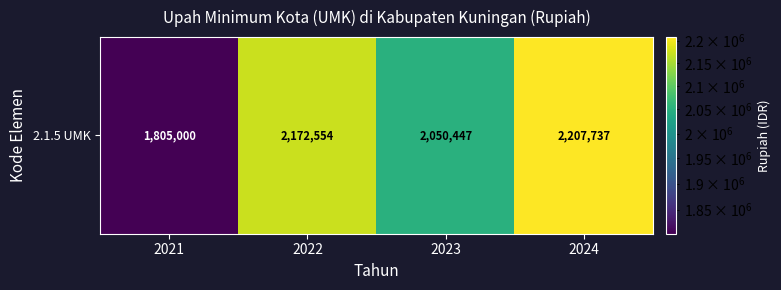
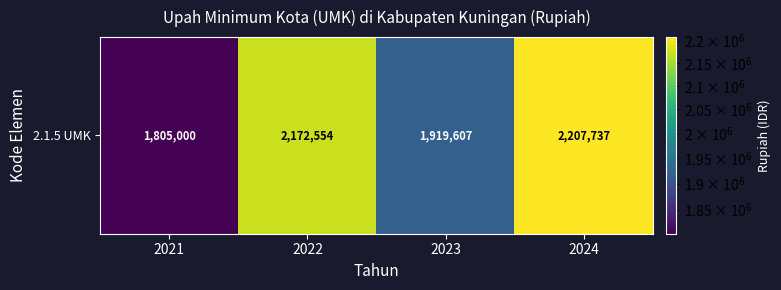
  {
    "2.1.5 UMK": {
      "2021": "1,805,000",
      "2022": "2,172,554",
-     "2023": "2,050,447",
+     "2023": "1,919,607",
      "2024": "2,207,737"
    }
  }
